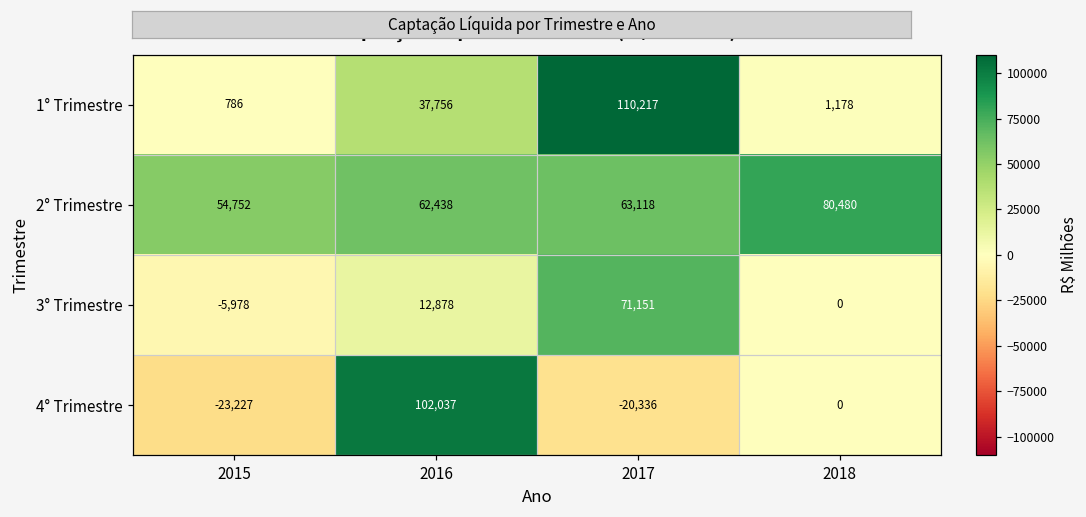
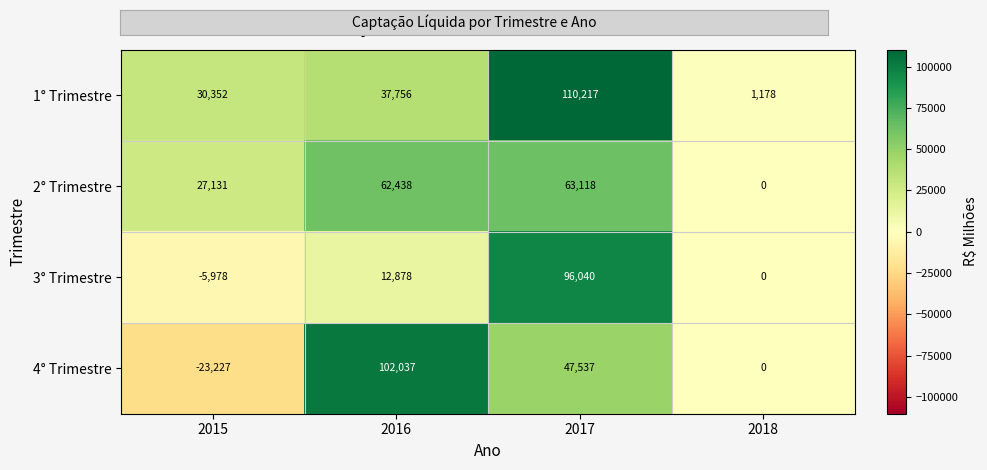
  {
    "1° Trimestre": {
-     "2015": "786",
+     "2015": "30,352",
      "2016": "37,756",
      "2017": "110,217",
      "2018": "1,178"
    },
    "2° Trimestre": {
-     "2015": "54,752",
+     "2015": "27,131",
      "2016": "62,438",
      "2017": "63,118",
-     "2018": "80,480"
+     "2018": "0"
    },
    "3° Trimestre": {
      "2015": "-5,978",
      "2016": "12,878",
-     "2017": "71,151",
+     "2017": "96,040",
      "2018": "0"
    },
    "4° Trimestre": {
      "2015": "-23,227",
      "2016": "102,037",
-     "2017": "-20,336",
+     "2017": "47,537",
      "2018": "0"
    }
  }
